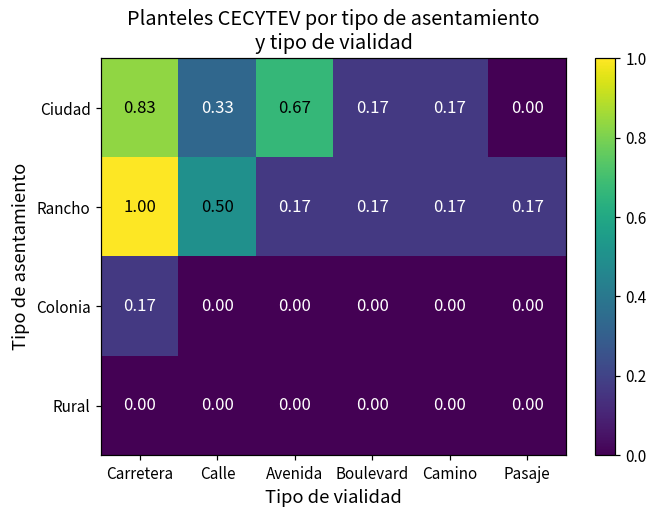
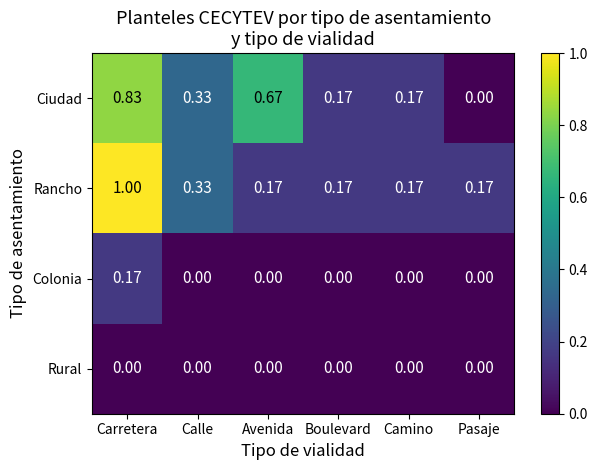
  {
    "Ciudad": {
      "Carretera": 0.83,
      "Calle": 0.33,
      "Avenida": 0.67,
      "Boulevard": 0.17,
      "Camino": 0.17,
      "Pasaje": 0.00
    },
    "Rancho": {
      "Carretera": 1.00,
-     "Calle": 0.50,
+     "Calle": 0.33,
      "Avenida": 0.17,
      "Boulevard": 0.17,
      "Camino": 0.17,
      "Pasaje": 0.17
    },
    "Colonia": {
      "Carretera": 0.17,
      "Calle": 0.00,
      "Avenida": 0.00,
      "Boulevard": 0.00,
      "Camino": 0.00,
      "Pasaje": 0.00
    },
    "Rural": {
      "Carretera": 0.00,
      "Calle": 0.00,
      "Avenida": 0.00,
      "Boulevard": 0.00,
      "Camino": 0.00,
      "Pasaje": 0.00
    }
  }
